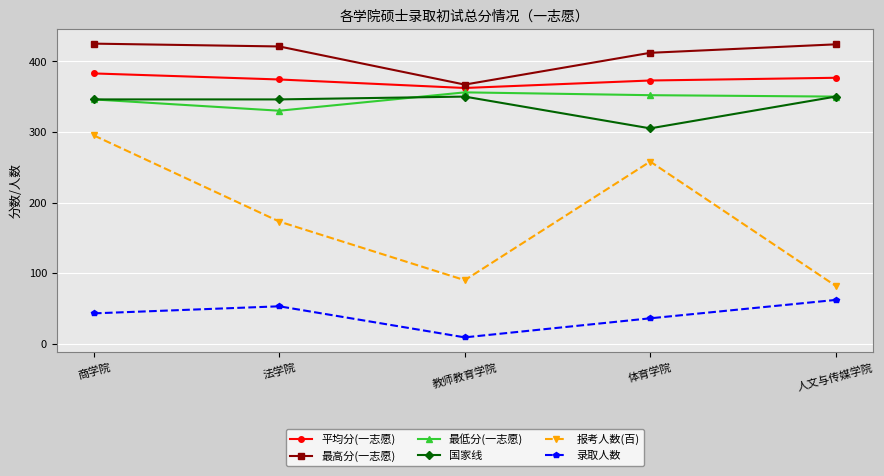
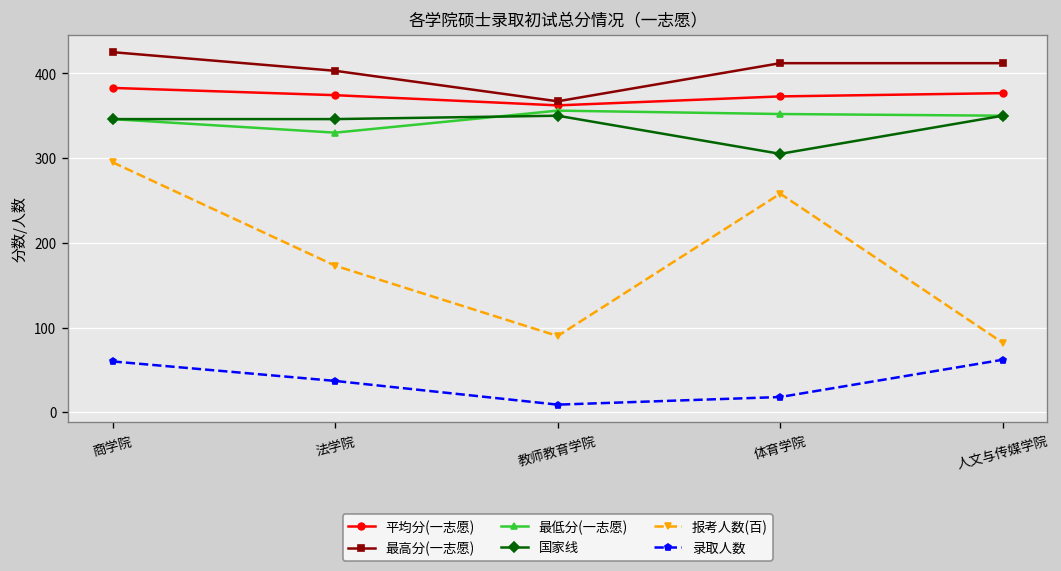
  {
    "平均分(一志愿)": {
      "商学院": 380,
      "法学院": 370,
      "教师教育学院": 360,
      "体育学院": 370,
      "人文与传媒学院": 380
    },
    "最高分(一志愿)": {
      "商学院": 430,
-     "法学院": 420,
+     "法学院": 400,
      "教师教育学院": 370,
      "体育学院": 410,
-     "人文与传媒学院": 420
+     "人文与传媒学院": 410
    },
    "最低分(一志愿)": {
      "法学院": 330,
      "教师教育学院": 360,
      "体育学院": 350
    },
    "国家线": {
      "法学院": 350,
      "教师教育学院": 350,
      "体育学院": 310
    },
    "报考人数(百)": {
      "商学院": 300,
      "法学院": 170,
      "教师教育学院": 90,
      "体育学院": 260,
      "人文与传媒学院": 80
    },
    "录取人数": {
-     "商学院": 40,
-     "法学院": 50,
+     "商学院": 60,
+     "法学院": 40,
      "教师教育学院": 10,
-     "体育学院": 40,
+     "体育学院": 20,
      "人文与传媒学院": 60
    }
  }
